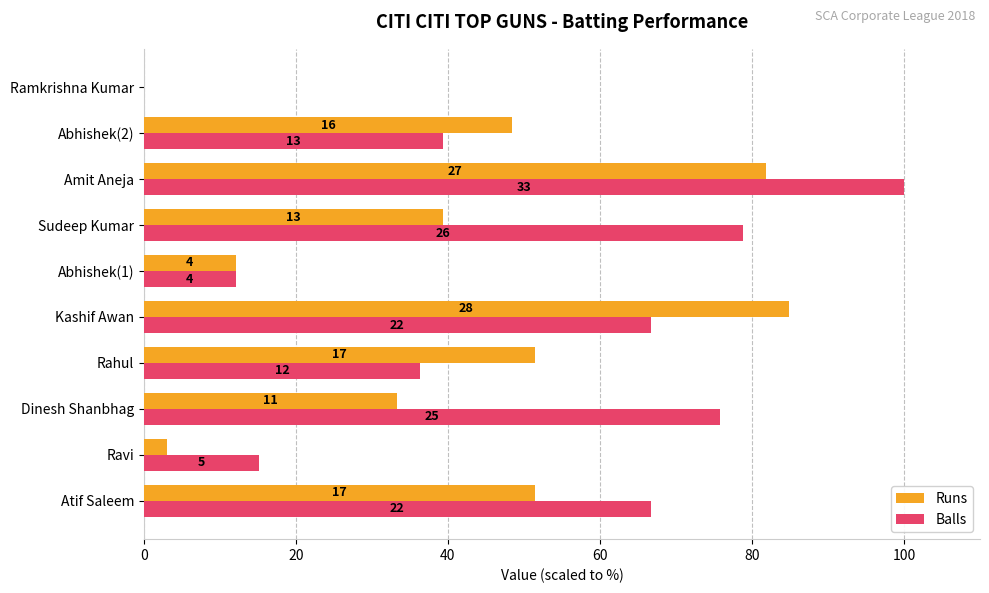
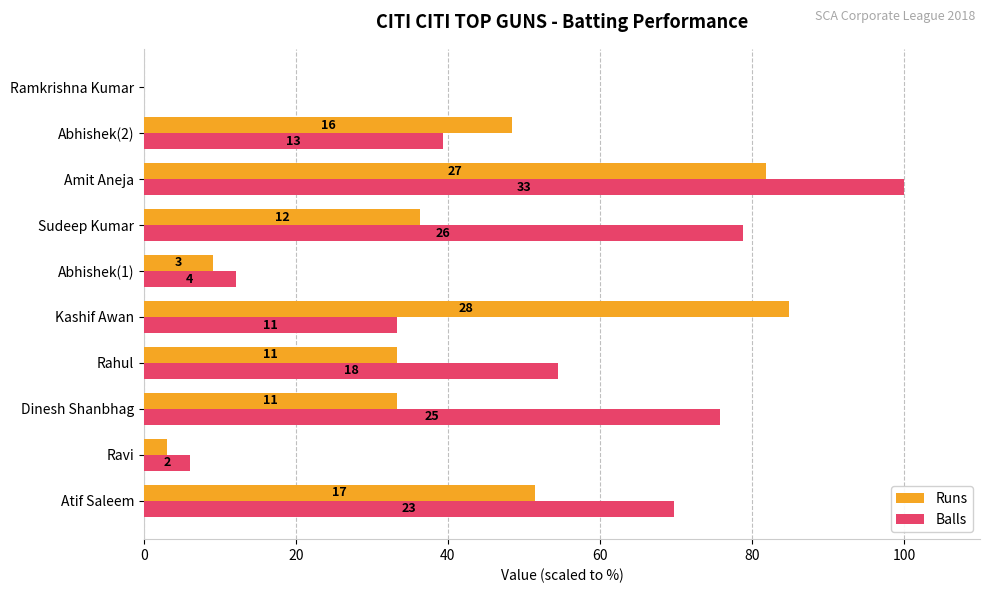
  {
    "Runs": {
-     "Sudeep Kumar": 13,
-     "Abhishek(1)": 4,
-     "Rahul": 17
+     "Sudeep Kumar": 12,
+     "Abhishek(1)": 3,
+     "Rahul": 11
    },
    "Balls": {
-     "Kashif Awan": 22,
-     "Rahul": 12,
-     "Ravi": 5,
-     "Atif Saleem": 22
+     "Kashif Awan": 11,
+     "Rahul": 18,
+     "Ravi": 2,
+     "Atif Saleem": 23
    }
  }
